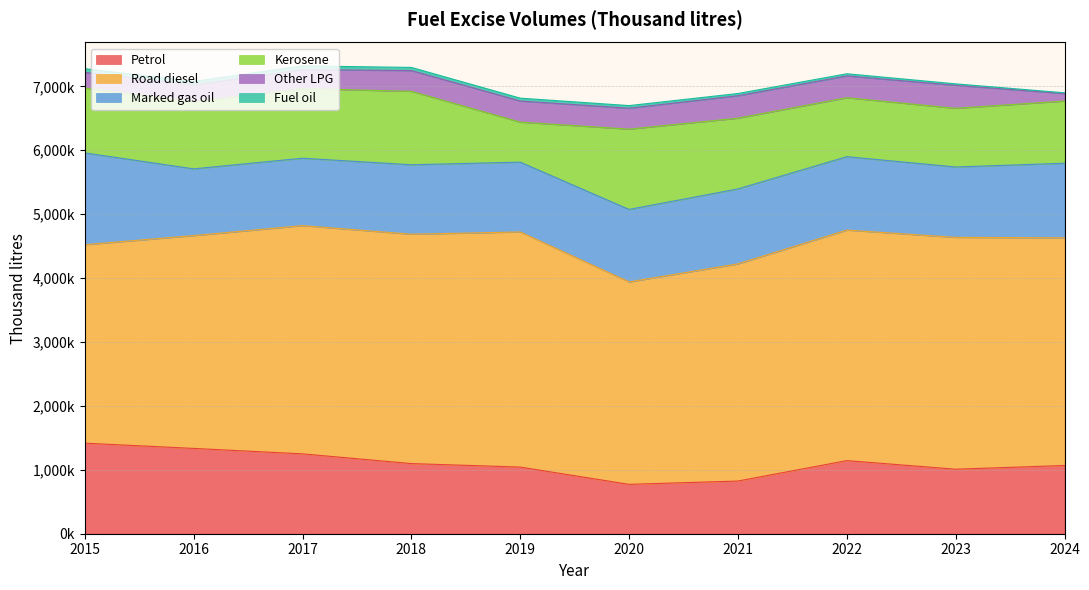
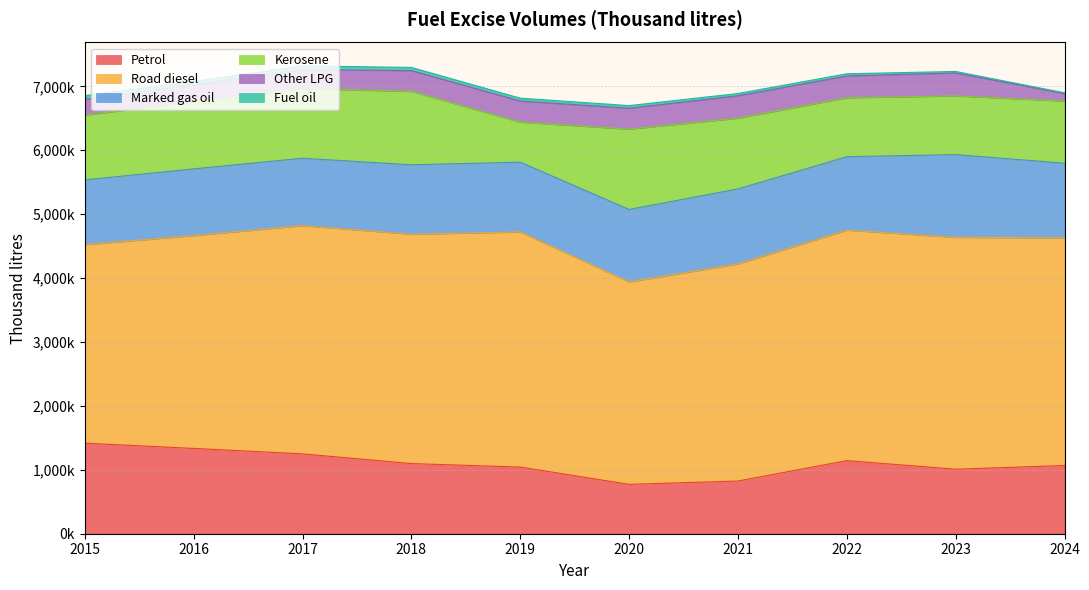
  {
    "Petrol": {
      "2015": "1,400,000",
      "2016": "1,300,000",
      "2017": "1,200,000",
      "2018": "1,100,000",
      "2019": "1,000,000",
      "2020": "800,000",
      "2021": "800,000",
      "2022": "1,100,000",
      "2023": "1,000,000",
      "2024": "1,100,000"
    },
    "Road diesel": {
      "2015": "3,100,000",
      "2016": "3,300,000",
      "2017": "3,600,000",
      "2018": "3,600,000",
      "2019": "3,700,000",
      "2020": "3,200,000",
      "2021": "3,400,000",
      "2022": "3,600,000",
      "2023": "3,600,000",
      "2024": "3,600,000"
    },
    "Marked gas oil": {
-     "2015": "1,400,000",
+     "2015": "1,000,000",
      "2016": "1,000,000",
      "2017": "1,100,000",
      "2018": "1,100,000",
      "2019": "1,100,000",
      "2020": "1,100,000",
      "2021": "1,200,000",
      "2022": "1,100,000",
-     "2023": "1,100,000",
+     "2023": "1,300,000",
      "2024": "1,200,000"
    },
    "Kerosene": {
      "2015": "1,000,000",
      "2018": "1,100,000",
      "2019": "600,000",
      "2020": "1,300,000",
      "2021": "1,100,000",
      "2022": "900,000",
      "2023": "900,000",
      "2024": "1,000,000"
    },
    "Other LPG": {
      "2015": "200,000",
      "2018": "300,000",
      "2019": "300,000",
      "2020": "300,000"
    },
    "Fuel oil": {
      "2015": "100,000",
      "2018": "0",
      "2019": "0",
      "2020": "0"
    }
  }
